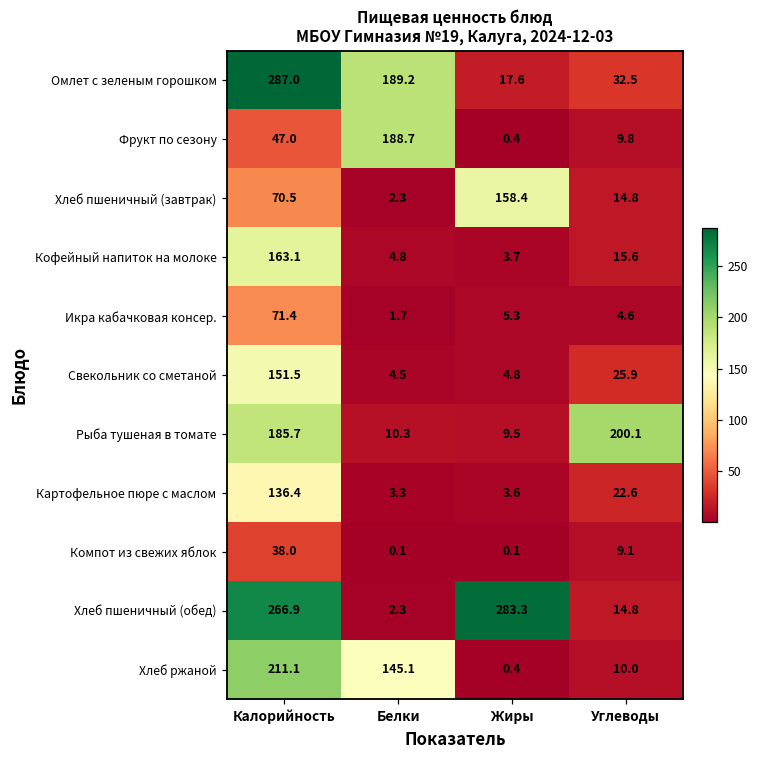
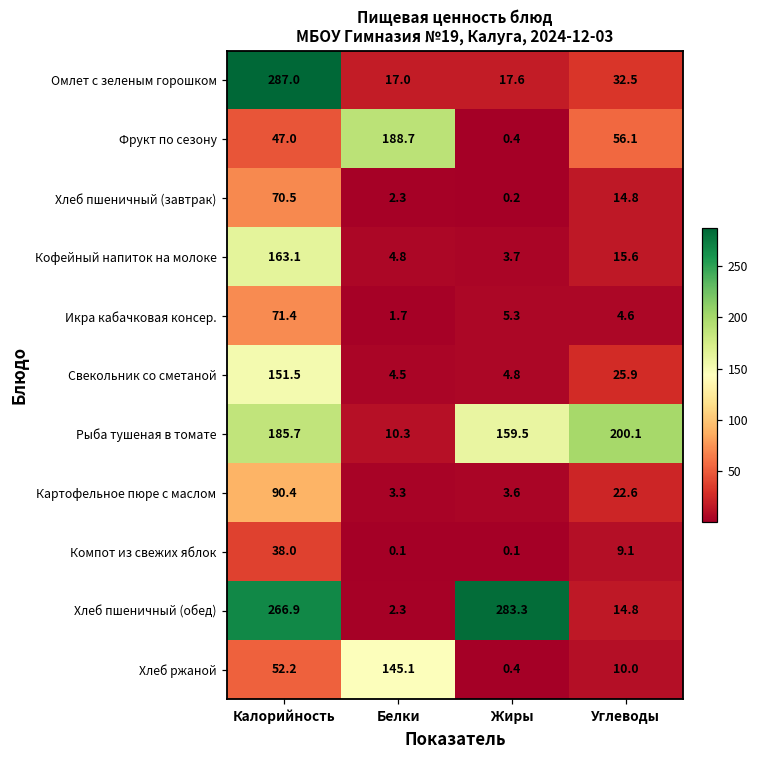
  {
    "Омлет с зеленым горошком": {
      "Калорийность": 287.0,
-     "Белки": 189.2,
+     "Белки": 17.0,
      "Жиры": 17.6,
      "Углеводы": 32.5
    },
    "Фрукт по сезону": {
      "Калорийность": 47.0,
      "Белки": 188.7,
      "Жиры": 0.4,
-     "Углеводы": 9.8
+     "Углеводы": 56.1
    },
    "Хлеб пшеничный (завтрак)": {
      "Калорийность": 70.5,
      "Белки": 2.3,
-     "Жиры": 158.4,
+     "Жиры": 0.2,
      "Углеводы": 14.8
    },
    "Кофейный напиток на молоке": {
      "Калорийность": 163.1,
      "Белки": 4.8,
      "Жиры": 3.7,
      "Углеводы": 15.6
    },
    "Икра кабачковая консер.": {
      "Калорийность": 71.4,
      "Белки": 1.7,
      "Жиры": 5.3,
      "Углеводы": 4.6
    },
    "Свекольник со сметаной": {
      "Калорийность": 151.5,
      "Белки": 4.5,
      "Жиры": 4.8,
      "Углеводы": 25.9
    },
    "Рыба тушеная в томате": {
      "Калорийность": 185.7,
      "Белки": 10.3,
-     "Жиры": 9.5,
+     "Жиры": 159.5,
      "Углеводы": 200.1
    },
    "Картофельное пюре с маслом": {
-     "Калорийность": 136.4,
+     "Калорийность": 90.4,
      "Белки": 3.3,
      "Жиры": 3.6,
      "Углеводы": 22.6
    },
    "Компот из свежих яблок": {
      "Калорийность": 38.0,
      "Белки": 0.1,
      "Жиры": 0.1,
      "Углеводы": 9.1
    },
    "Хлеб пшеничный (обед)": {
      "Калорийность": 266.9,
      "Белки": 2.3,
      "Жиры": 283.3,
      "Углеводы": 14.8
    },
    "Хлеб ржаной": {
-     "Калорийность": 211.1,
+     "Калорийность": 52.2,
      "Белки": 145.1,
      "Жиры": 0.4,
      "Углеводы": 10.0
    }
  }
